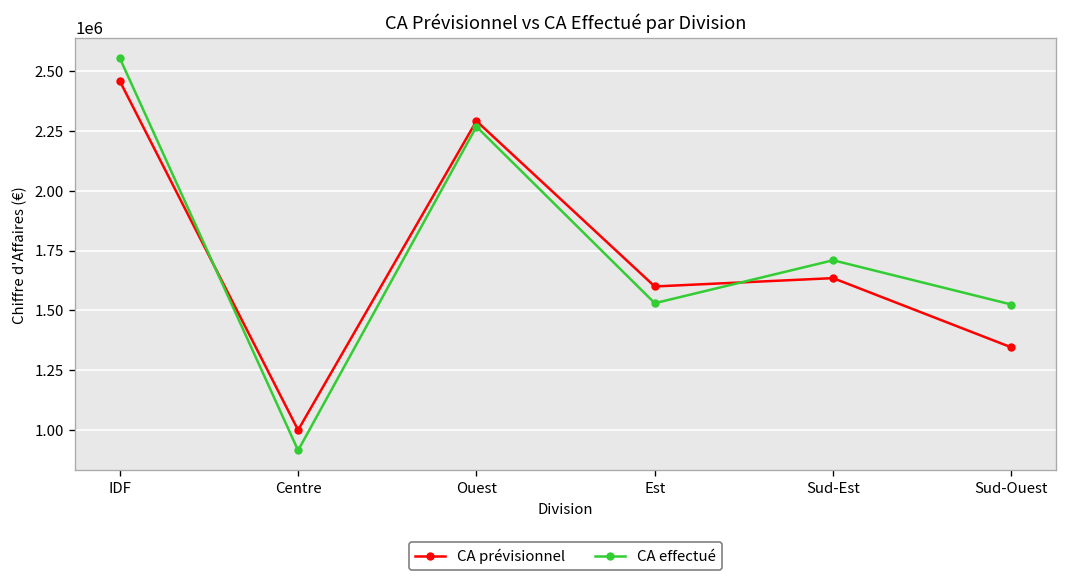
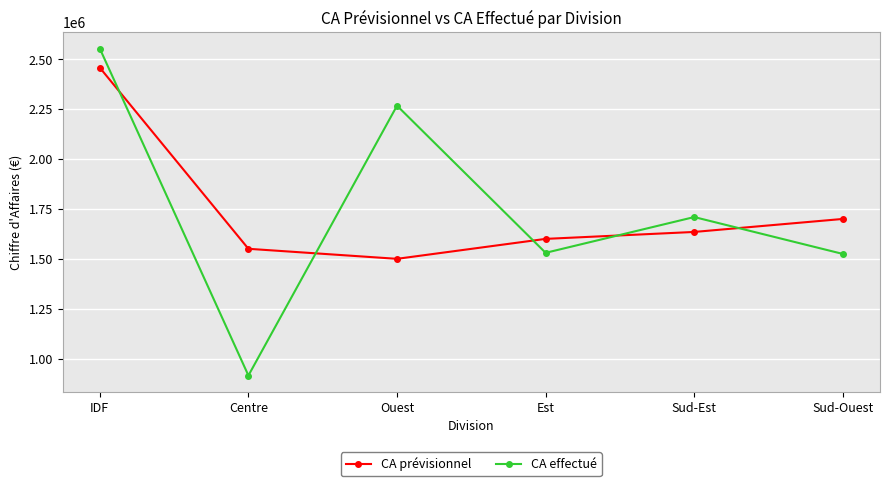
  {
    "CA prévisionnel": {
      "IDF": 2460000,
-     "Centre": 1000000,
-     "Ouest": 2290000,
+     "Centre": 1550000,
+     "Ouest": 1500000,
      "Est": 1600000,
      "Sud-Est": 1630000,
-     "Sud-Ouest": 1350000
+     "Sud-Ouest": 1700000
    },
    "CA effectué": {
      "IDF": 2550000,
      "Centre": 910000,
      "Ouest": 2270000,
      "Est": 1530000,
      "Sud-Est": 1710000,
      "Sud-Ouest": 1520000
    }
  }
